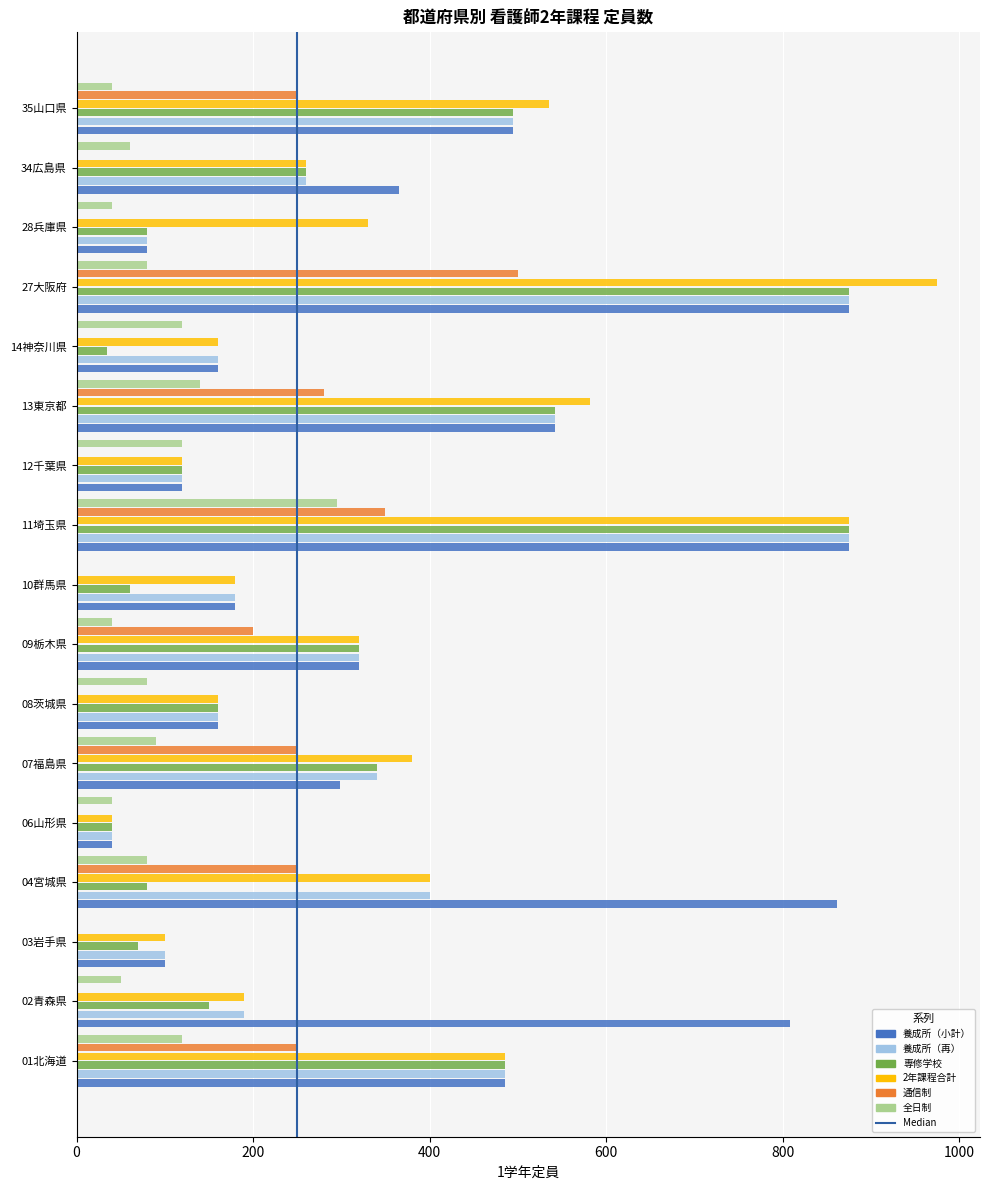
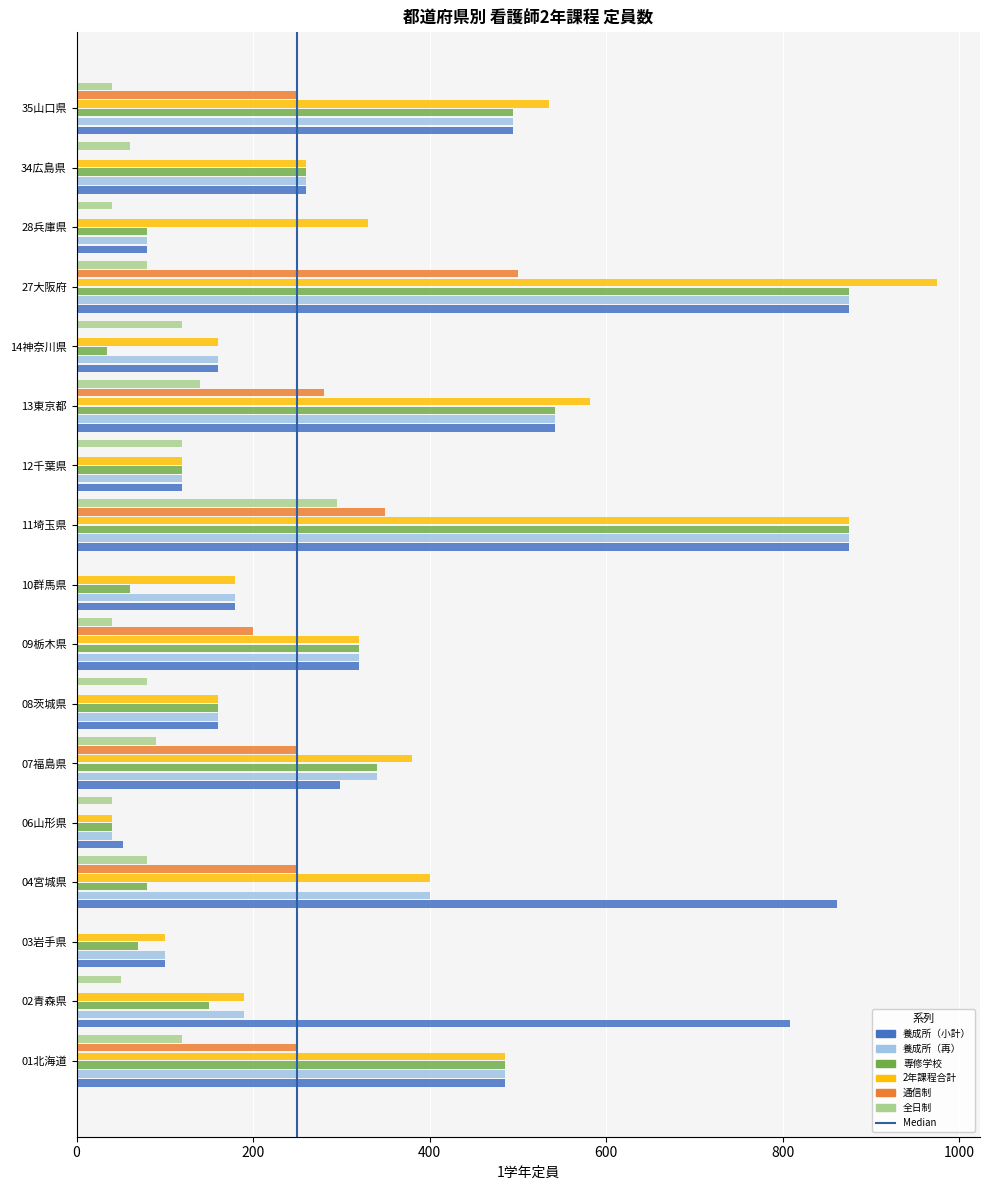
  {
    "養成所（小計）": {
      "35山口県": 500,
-     "34広島県": 370,
+     "34広島県": 260,
      "28兵庫県": 80,
      "27大阪府": 880,
      "14神奈川県": 160,
      "13東京都": 540,
      "12千葉県": 120,
      "11埼玉県": 880,
      "10群馬県": 180,
      "09栃木県": 320,
      "08茨城県": 160,
      "07福島県": 300,
-     "06山形県": 40,
+     "06山形県": 50,
      "04宮城県": 860,
      "03岩手県": 100,
      "02青森県": 810,
      "01北海道": 490
    },
    "養成所（再）": {
      "35山口県": 500,
      "34広島県": 260,
      "28兵庫県": 80,
      "27大阪府": 880,
      "14神奈川県": 160,
      "13東京都": 540,
      "12千葉県": 120,
      "11埼玉県": 880,
      "10群馬県": 180,
      "09栃木県": 320,
      "08茨城県": 160,
      "07福島県": 340,
      "06山形県": 40,
      "04宮城県": 400,
      "03岩手県": 100,
      "02青森県": 190,
      "01北海道": 490
    },
    "専修学校": {
      "35山口県": 500,
      "34広島県": 260,
      "28兵庫県": 80,
      "27大阪府": 880,
      "14神奈川県": 40,
      "13東京都": 540,
      "12千葉県": 120,
      "11埼玉県": 880,
      "10群馬県": 60,
      "09栃木県": 320,
      "08茨城県": 160,
      "07福島県": 340,
      "06山形県": 40,
      "04宮城県": 80,
      "03岩手県": 70,
      "02青森県": 150,
      "01北海道": 490
    },
    "2年課程合計": {
      "35山口県": 540,
      "34広島県": 260,
      "28兵庫県": 330,
      "27大阪府": 980,
      "14神奈川県": 160,
      "13東京都": 580,
      "12千葉県": 120,
      "11埼玉県": 880,
      "10群馬県": 180,
      "09栃木県": 320,
      "08茨城県": 160,
      "07福島県": 380,
      "06山形県": 40,
      "04宮城県": 400,
      "03岩手県": 100,
      "02青森県": 190,
      "01北海道": 490
    },
    "通信制": {
      "35山口県": 250,
      "34広島県": 0,
      "28兵庫県": 0,
      "27大阪府": 500,
      "14神奈川県": 0,
      "13東京都": 280,
      "12千葉県": 0,
      "11埼玉県": 350,
      "10群馬県": 0,
      "09栃木県": 200,
      "08茨城県": 0,
      "07福島県": 250,
      "06山形県": 0,
      "04宮城県": 250,
      "03岩手県": 0,
      "02青森県": 0,
      "01北海道": 250
    },
    "全日制": {
      "35山口県": 40,
      "34広島県": 60,
      "28兵庫県": 40,
      "27大阪府": 80,
      "14神奈川県": 120,
      "13東京都": 140,
      "12千葉県": 120,
      "11埼玉県": 300,
      "10群馬県": 0,
      "09栃木県": 40,
      "08茨城県": 80,
      "07福島県": 90,
      "06山形県": 40,
      "04宮城県": 80,
      "03岩手県": 0,
      "02青森県": 50,
      "01北海道": 120
    }
  }
